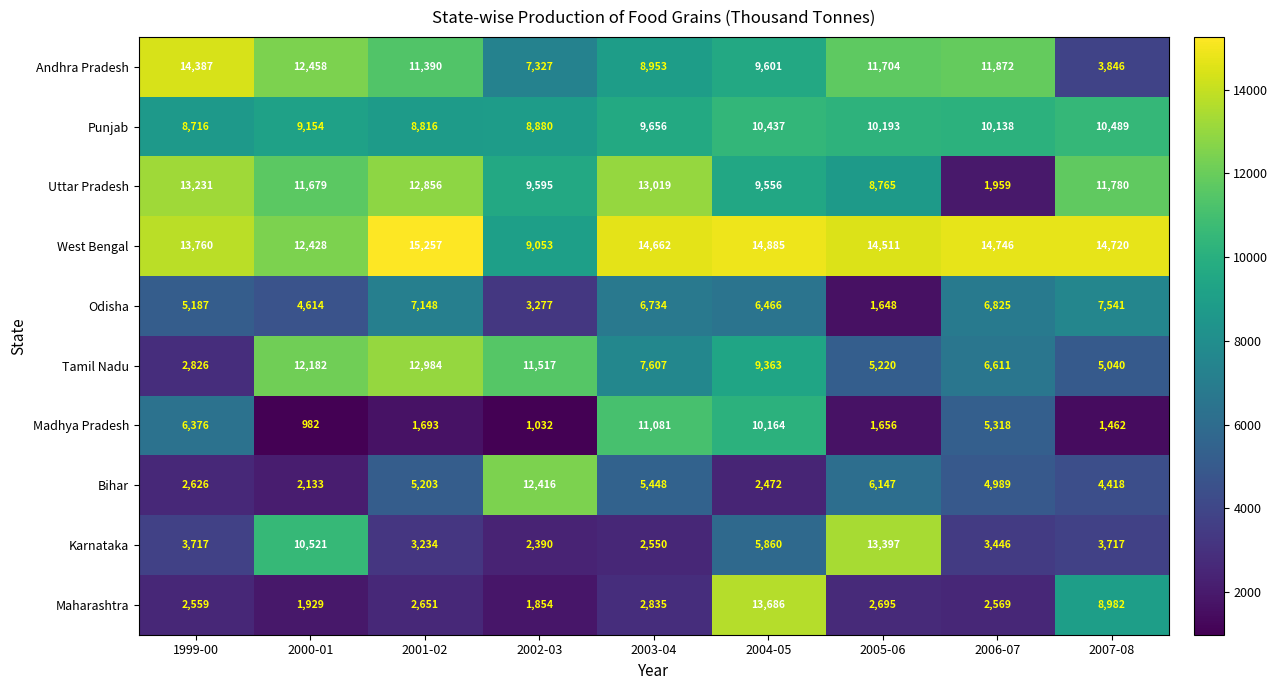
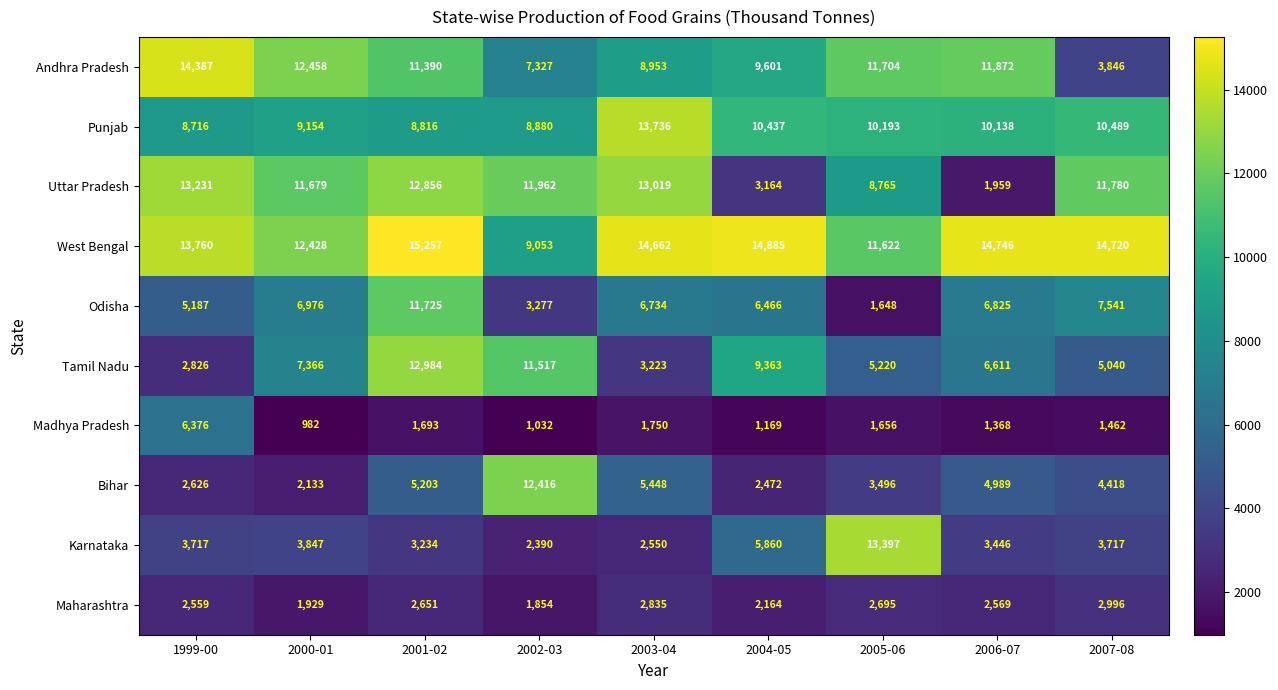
  {
    "Andhra Pradesh": {
      "1999-00": "14,387",
      "2000-01": "12,458",
      "2001-02": "11,390",
      "2002-03": "7,327",
      "2003-04": "8,953",
      "2004-05": "9,601",
      "2005-06": "11,704",
      "2006-07": "11,872",
      "2007-08": "3,846"
    },
    "Punjab": {
      "1999-00": "8,716",
      "2000-01": "9,154",
      "2001-02": "8,816",
      "2002-03": "8,880",
-     "2003-04": "9,656",
+     "2003-04": "13,736",
      "2004-05": "10,437",
      "2005-06": "10,193",
      "2006-07": "10,138",
      "2007-08": "10,489"
    },
    "Uttar Pradesh": {
      "1999-00": "13,231",
      "2000-01": "11,679",
      "2001-02": "12,856",
-     "2002-03": "9,595",
+     "2002-03": "11,962",
      "2003-04": "13,019",
-     "2004-05": "9,556",
+     "2004-05": "3,164",
      "2005-06": "8,765",
      "2006-07": "1,959",
      "2007-08": "11,780"
    },
    "West Bengal": {
      "1999-00": "13,760",
      "2000-01": "12,428",
      "2001-02": "15,257",
      "2002-03": "9,053",
      "2003-04": "14,662",
      "2004-05": "14,885",
-     "2005-06": "14,511",
+     "2005-06": "11,622",
      "2006-07": "14,746",
      "2007-08": "14,720"
    },
    "Odisha": {
      "1999-00": "5,187",
-     "2000-01": "4,614",
-     "2001-02": "7,148",
+     "2000-01": "6,976",
+     "2001-02": "11,725",
      "2002-03": "3,277",
      "2003-04": "6,734",
      "2004-05": "6,466",
      "2005-06": "1,648",
      "2006-07": "6,825",
      "2007-08": "7,541"
    },
    "Tamil Nadu": {
      "1999-00": "2,826",
-     "2000-01": "12,182",
+     "2000-01": "7,366",
      "2001-02": "12,984",
      "2002-03": "11,517",
-     "2003-04": "7,607",
+     "2003-04": "3,223",
      "2004-05": "9,363",
      "2005-06": "5,220",
      "2006-07": "6,611",
      "2007-08": "5,040"
    },
    "Madhya Pradesh": {
      "1999-00": "6,376",
      "2000-01": "982",
      "2001-02": "1,693",
      "2002-03": "1,032",
-     "2003-04": "11,081",
-     "2004-05": "10,164",
+     "2003-04": "1,750",
+     "2004-05": "1,169",
      "2005-06": "1,656",
-     "2006-07": "5,318",
+     "2006-07": "1,368",
      "2007-08": "1,462"
    },
    "Bihar": {
      "1999-00": "2,626",
      "2000-01": "2,133",
      "2001-02": "5,203",
      "2002-03": "12,416",
      "2003-04": "5,448",
      "2004-05": "2,472",
-     "2005-06": "6,147",
+     "2005-06": "3,496",
      "2006-07": "4,989",
      "2007-08": "4,418"
    },
    "Karnataka": {
      "1999-00": "3,717",
-     "2000-01": "10,521",
+     "2000-01": "3,847",
      "2001-02": "3,234",
      "2002-03": "2,390",
      "2003-04": "2,550",
      "2004-05": "5,860",
      "2005-06": "13,397",
      "2006-07": "3,446",
      "2007-08": "3,717"
    },
    "Maharashtra": {
      "1999-00": "2,559",
      "2000-01": "1,929",
      "2001-02": "2,651",
      "2002-03": "1,854",
      "2003-04": "2,835",
-     "2004-05": "13,686",
+     "2004-05": "2,164",
      "2005-06": "2,695",
      "2006-07": "2,569",
-     "2007-08": "8,982"
+     "2007-08": "2,996"
    }
  }
